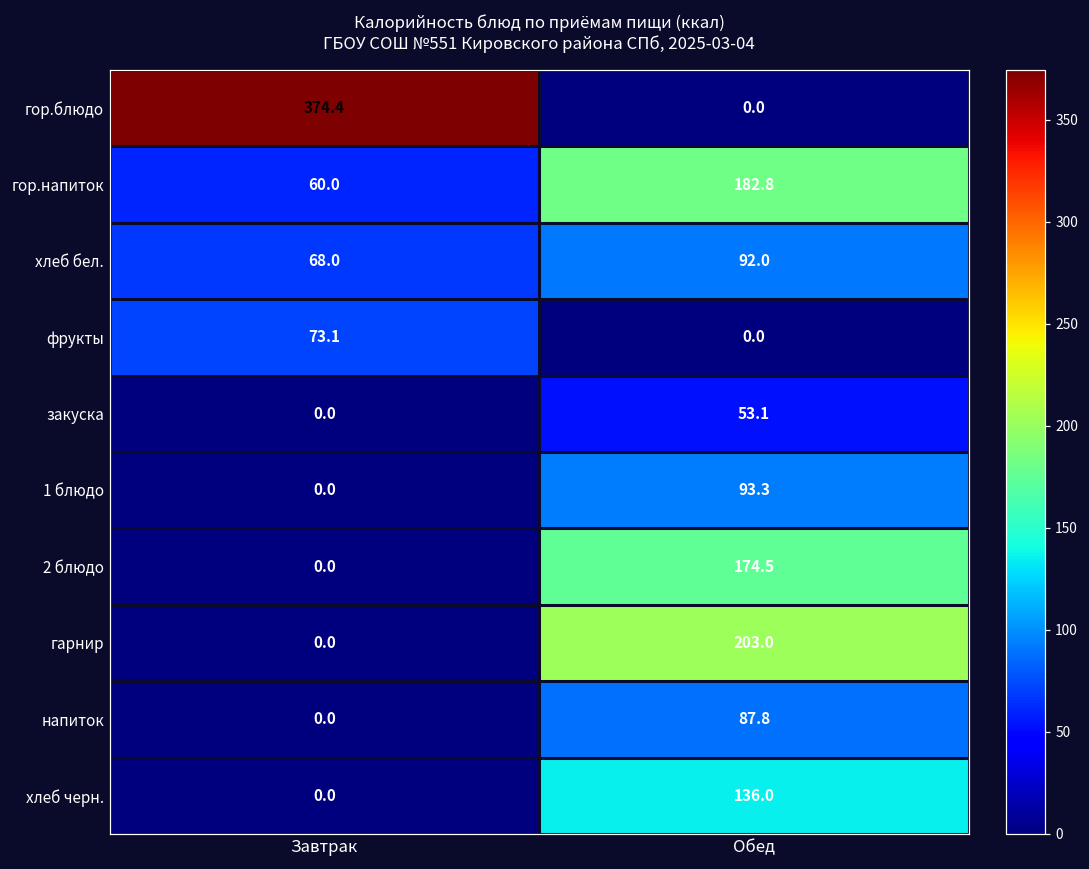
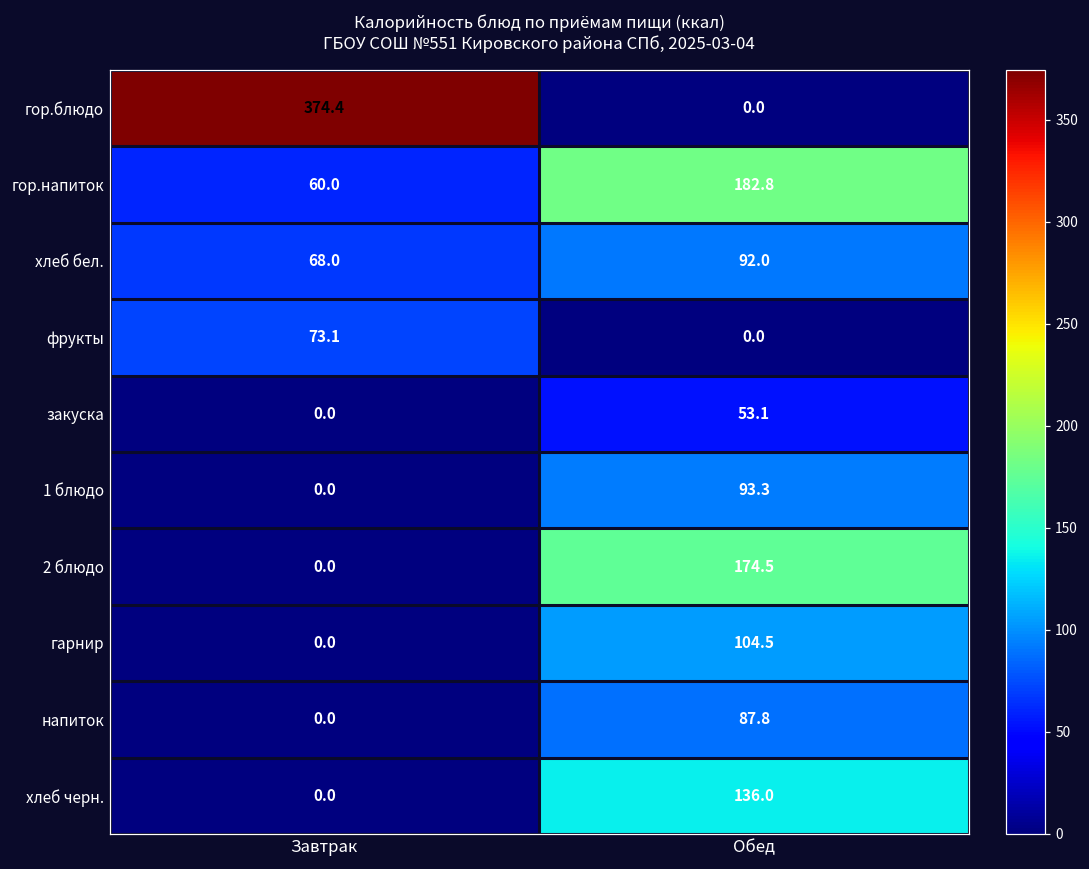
  {
    "гор.блюдо": {
      "Завтрак": 374.4,
      "Обед": 0.0
    },
    "гор.напиток": {
      "Завтрак": 60.0,
      "Обед": 182.8
    },
    "хлеб бел.": {
      "Завтрак": 68.0,
      "Обед": 92.0
    },
    "фрукты": {
      "Завтрак": 73.1,
      "Обед": 0.0
    },
    "закуска": {
      "Завтрак": 0.0,
      "Обед": 53.1
    },
    "1 блюдо": {
      "Завтрак": 0.0,
      "Обед": 93.3
    },
    "2 блюдо": {
      "Завтрак": 0.0,
      "Обед": 174.5
    },
    "гарнир": {
      "Завтрак": 0.0,
-     "Обед": 203.0
+     "Обед": 104.5
    },
    "напиток": {
      "Завтрак": 0.0,
      "Обед": 87.8
    },
    "хлеб черн.": {
      "Завтрак": 0.0,
      "Обед": 136.0
    }
  }
